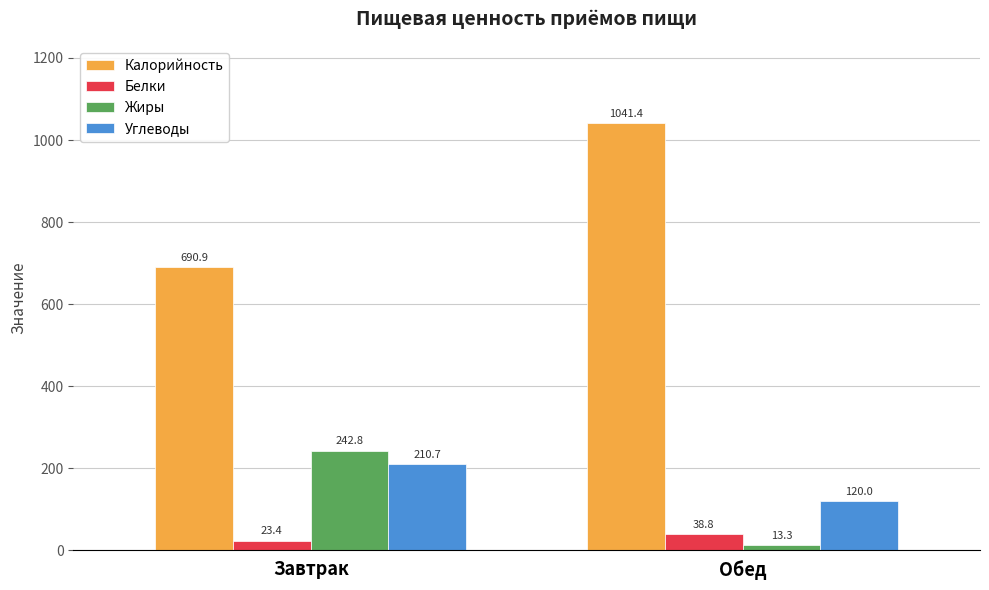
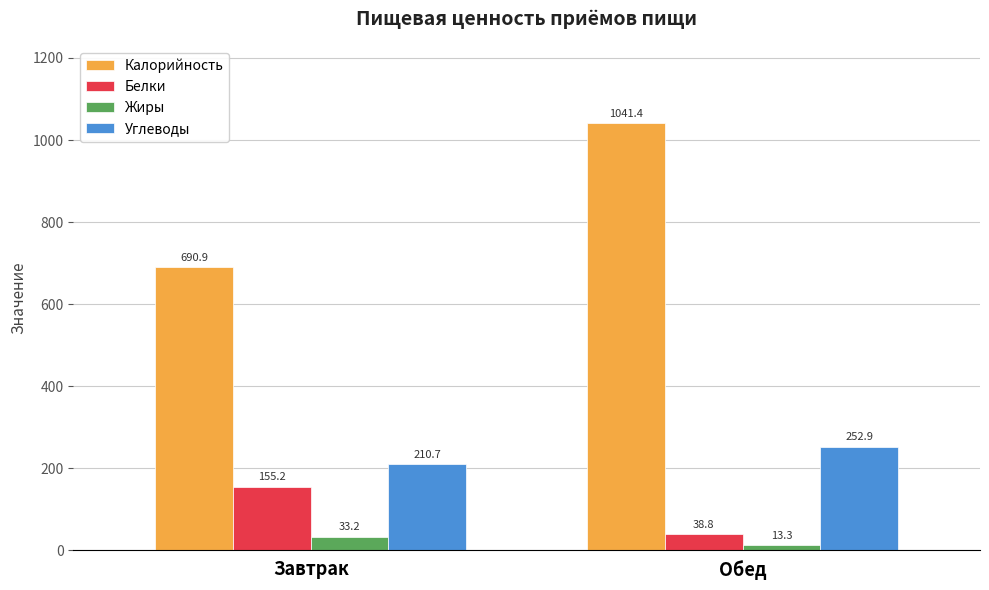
  {
    "Калорийность": {
      "Завтрак": 690.9,
      "Обед": 1041.4
    },
    "Белки": {
-     "Завтрак": 23.4,
+     "Завтрак": 155.2,
      "Обед": 38.8
    },
    "Жиры": {
-     "Завтрак": 242.8,
+     "Завтрак": 33.2,
      "Обед": 13.3
    },
    "Углеводы": {
      "Завтрак": 210.7,
-     "Обед": 120.0
+     "Обед": 252.9
    }
  }
